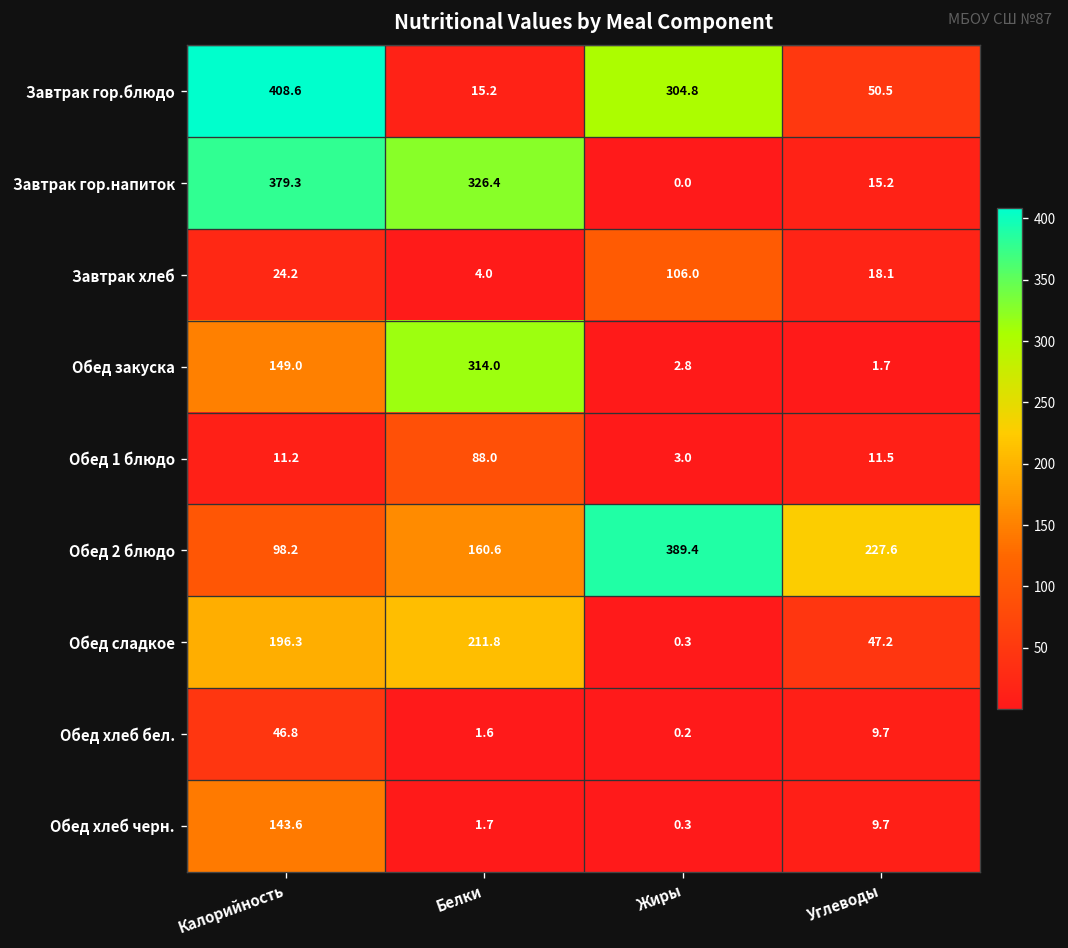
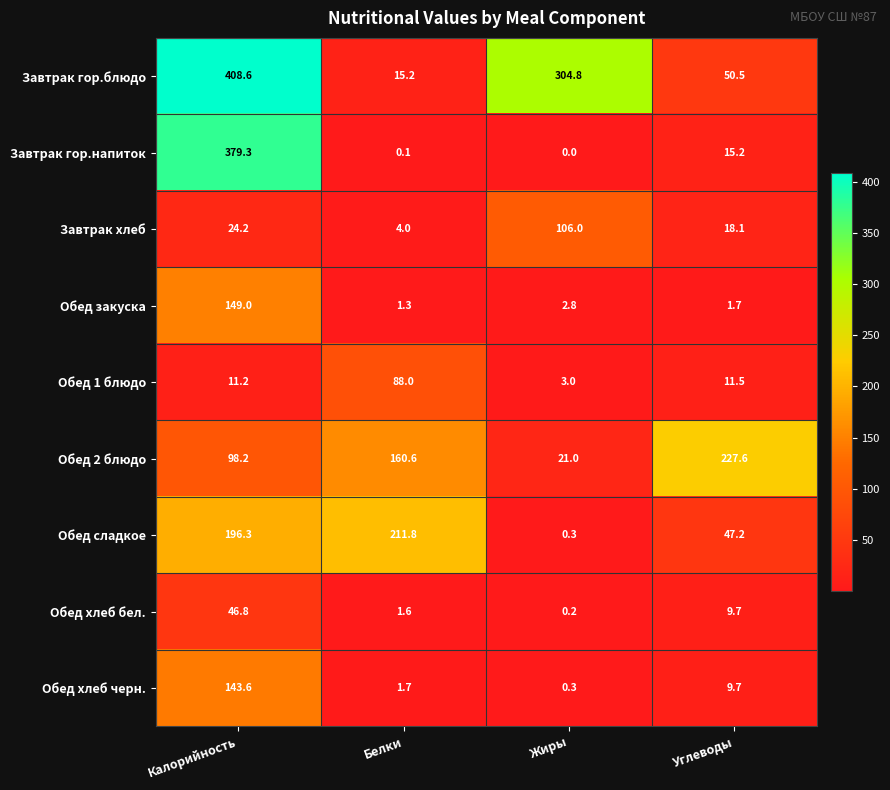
  {
    "Завтрак гор.блюдо": {
      "Калорийность": 408.6,
      "Белки": 15.2,
      "Жиры": 304.8,
      "Углеводы": 50.5
    },
    "Завтрак гор.напиток": {
      "Калорийность": 379.3,
-     "Белки": 326.4,
+     "Белки": 0.1,
      "Жиры": 0.0,
      "Углеводы": 15.2
    },
    "Завтрак хлеб": {
      "Калорийность": 24.2,
      "Белки": 4.0,
      "Жиры": 106.0,
      "Углеводы": 18.1
    },
    "Обед закуска": {
      "Калорийность": 149.0,
-     "Белки": 314.0,
+     "Белки": 1.3,
      "Жиры": 2.8,
      "Углеводы": 1.7
    },
    "Обед 1 блюдо": {
      "Калорийность": 11.2,
      "Белки": 88.0,
      "Жиры": 3.0,
      "Углеводы": 11.5
    },
    "Обед 2 блюдо": {
      "Калорийность": 98.2,
      "Белки": 160.6,
-     "Жиры": 389.4,
+     "Жиры": 21.0,
      "Углеводы": 227.6
    },
    "Обед сладкое": {
      "Калорийность": 196.3,
      "Белки": 211.8,
      "Жиры": 0.3,
      "Углеводы": 47.2
    },
    "Обед хлеб бел.": {
      "Калорийность": 46.8,
      "Белки": 1.6,
      "Жиры": 0.2,
      "Углеводы": 9.7
    },
    "Обед хлеб черн.": {
      "Калорийность": 143.6,
      "Белки": 1.7,
      "Жиры": 0.3,
      "Углеводы": 9.7
    }
  }
